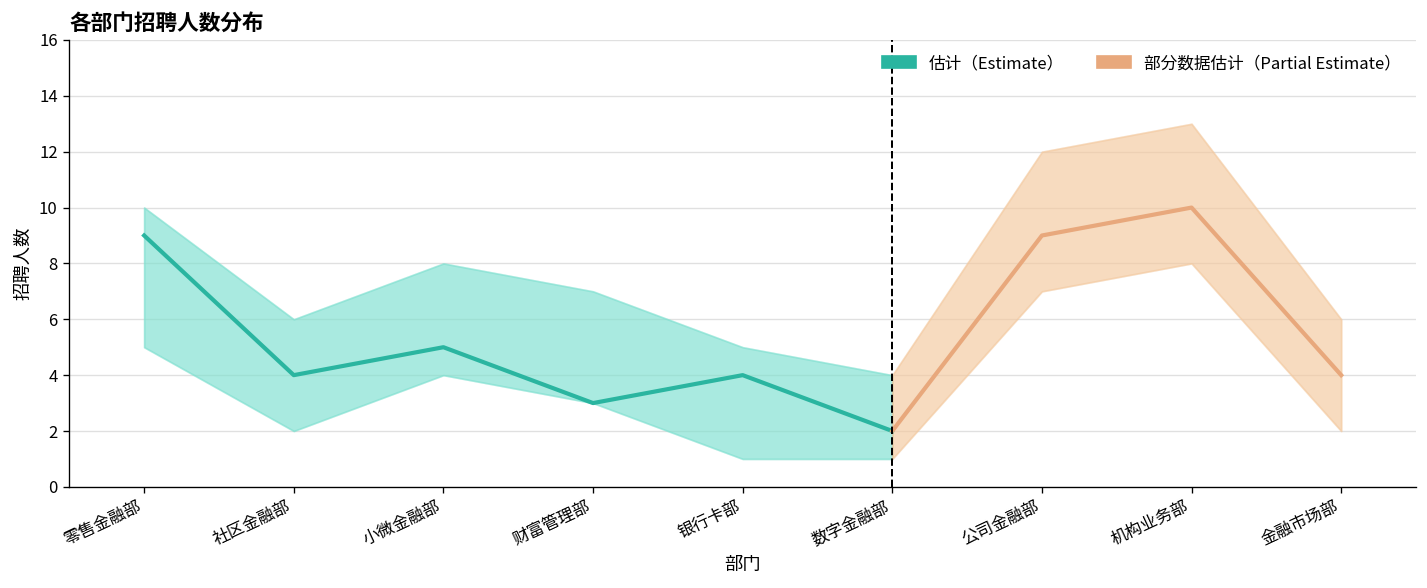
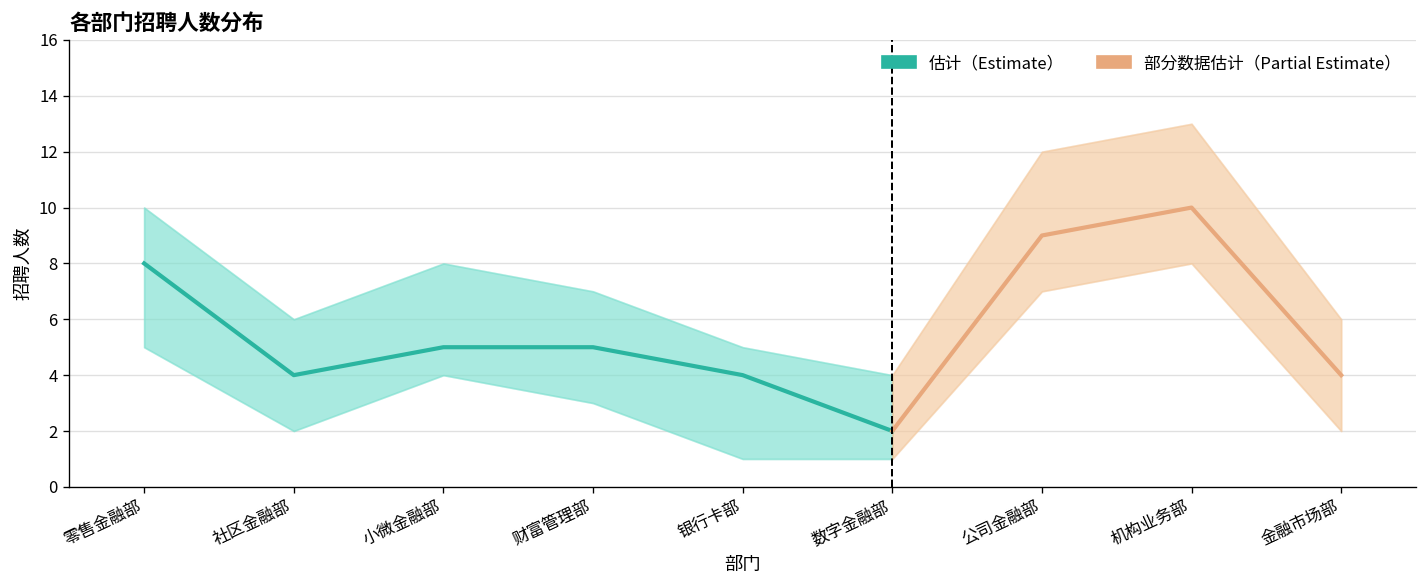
  {
    "估计（Estimate）": {
-     "零售金融部": 9,
+     "零售金融部": 8,
      "社区金融部": 4,
      "小微金融部": 5,
-     "财富管理部": 3,
+     "财富管理部": 5,
      "银行卡部": 4
    }
  }
